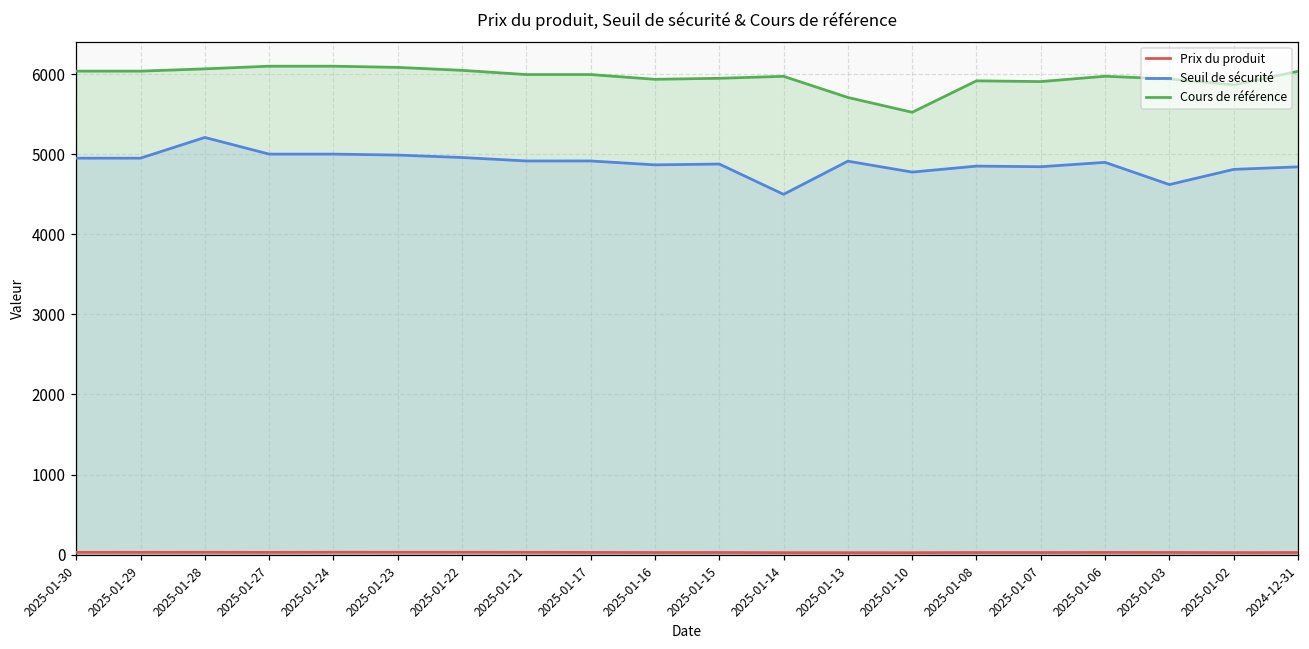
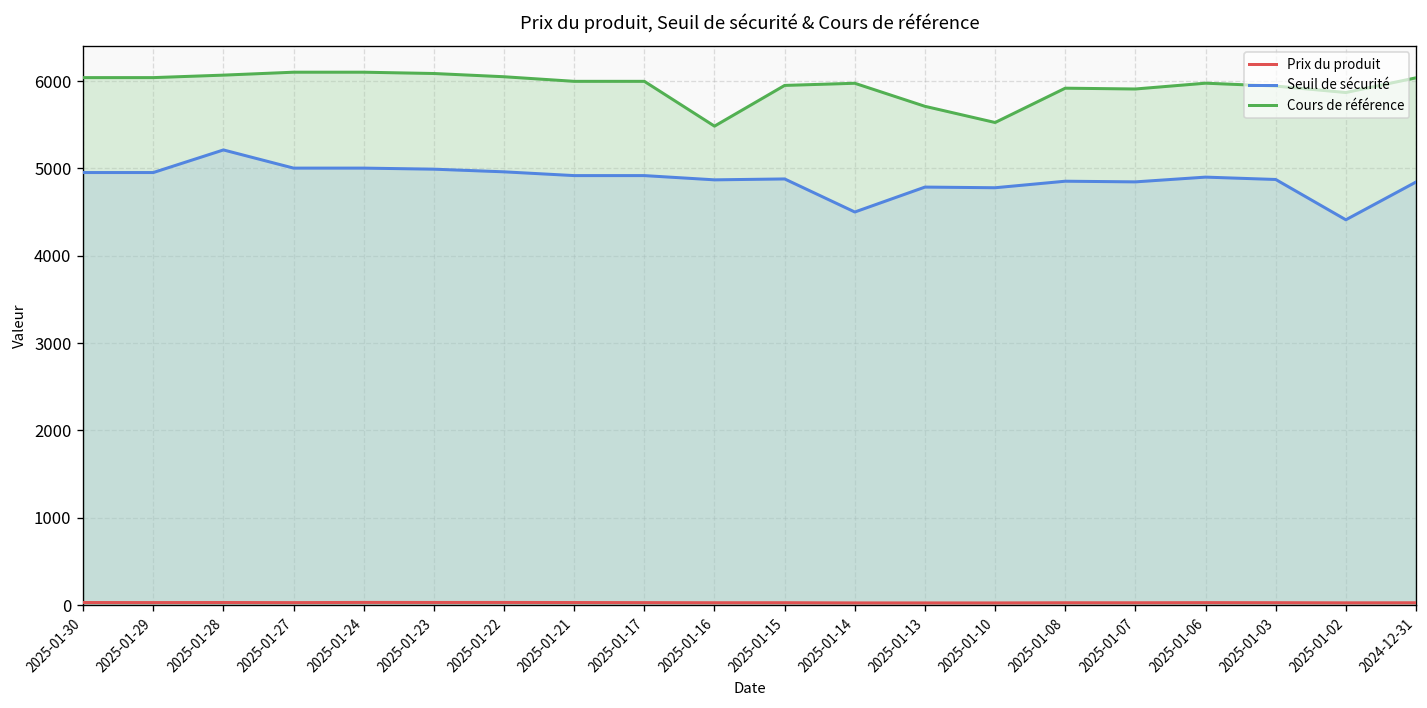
  {
    "Prix du produit": {
      "2025-01-30": 0,
      "2025-01-29": 0,
      "2025-01-28": 0,
      "2025-01-27": 0,
      "2025-01-24": 0,
      "2025-01-23": 0,
      "2025-01-22": 0,
      "2025-01-21": 0,
      "2025-01-17": 0,
      "2025-01-16": 0,
      "2025-01-15": 0,
      "2025-01-14": 0,
      "2025-01-13": 0,
      "2025-01-10": 0,
      "2025-01-08": 0,
      "2025-01-07": 0,
      "2025-01-06": 0,
      "2025-01-03": 0,
      "2025-01-02": 0,
      "2024-12-31": 0
    },
    "Seuil de sécurité": {
      "2025-01-30": 5000,
      "2025-01-29": 5000,
      "2025-01-28": 5200,
      "2025-01-27": 5000,
      "2025-01-24": 5000,
      "2025-01-23": 5000,
      "2025-01-22": 5000,
      "2025-01-21": 4900,
      "2025-01-17": 4900,
      "2025-01-16": 4900,
      "2025-01-15": 4900,
      "2025-01-14": 4500,
-     "2025-01-13": 4900,
+     "2025-01-13": 4800,
      "2025-01-10": 4800,
      "2025-01-08": 4900,
      "2025-01-07": 4800,
      "2025-01-06": 4900,
-     "2025-01-03": 4600,
-     "2025-01-02": 4800,
+     "2025-01-03": 4900,
+     "2025-01-02": 4400,
      "2024-12-31": 4800
    },
    "Cours de référence": {
      "2025-01-30": 6000,
      "2025-01-29": 6000,
      "2025-01-28": 6100,
      "2025-01-27": 6100,
      "2025-01-24": 6100,
      "2025-01-23": 6100,
      "2025-01-22": 6000,
      "2025-01-21": 6000,
      "2025-01-17": 6000,
-     "2025-01-16": 5900,
+     "2025-01-16": 5500,
      "2025-01-15": 5900,
      "2025-01-14": 6000,
      "2025-01-13": 5700,
      "2025-01-10": 5500,
      "2025-01-08": 5900,
      "2025-01-07": 5900,
      "2025-01-06": 6000,
      "2024-12-31": 6000
    }
  }
